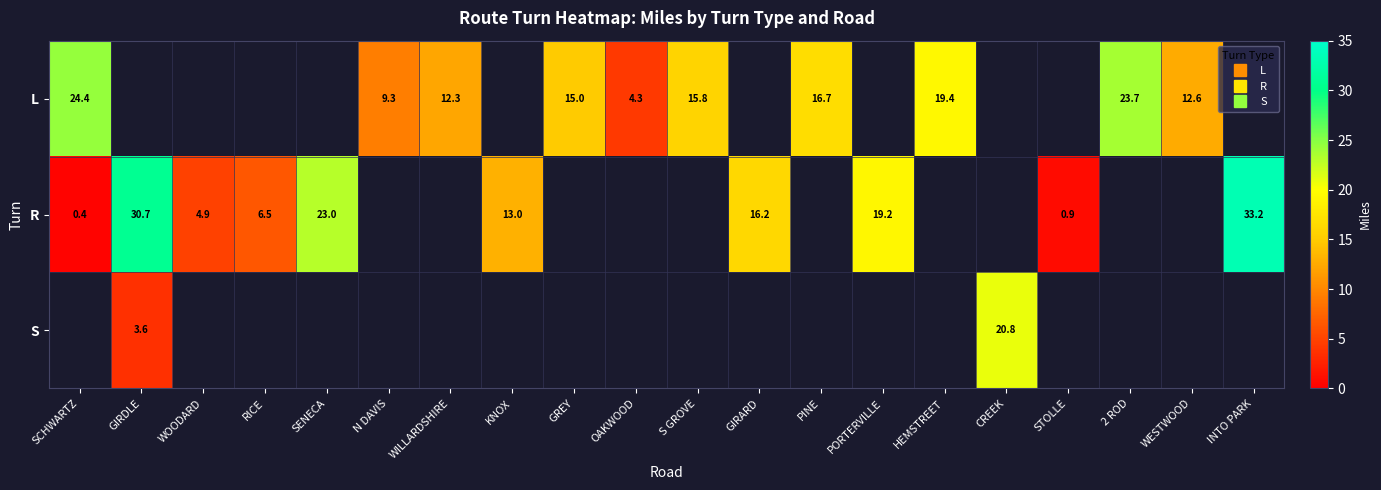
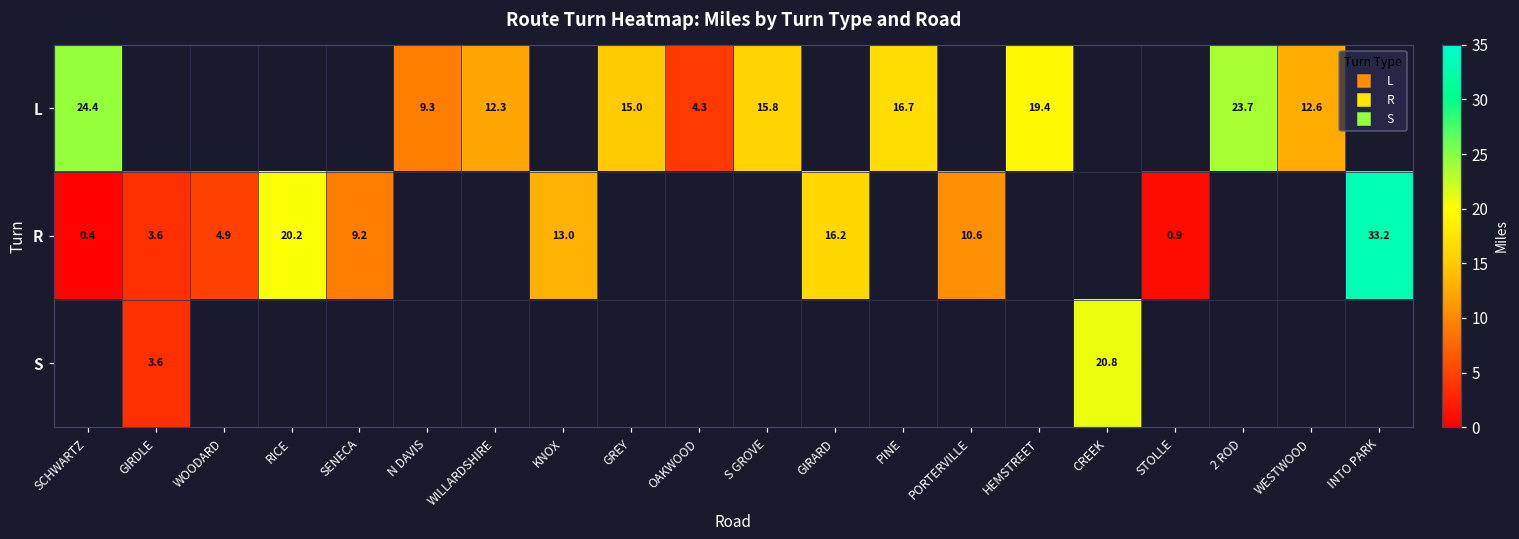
  {
    "L": {
      "SCHWARTZ": 24.4,
      "N DAVIS": 9.3,
      "WILLARDSHIRE": 12.3,
      "GREY": 15.0,
      "OAKWOOD": 4.3,
      "S GROVE": 15.8,
      "PINE": 16.7,
      "HEMSTREET": 19.4,
      "2 ROD": 23.7,
      "WESTWOOD": 12.6
    },
    "R": {
      "SCHWARTZ": 0.4,
-     "GIRDLE": 30.7,
+     "GIRDLE": 3.6,
      "WOODARD": 4.9,
-     "RICE": 6.5,
-     "SENECA": 23.0,
+     "RICE": 20.2,
+     "SENECA": 9.2,
      "KNOX": 13.0,
      "GIRARD": 16.2,
-     "PORTERVILLE": 19.2,
+     "PORTERVILLE": 10.6,
      "STOLLE": 0.9,
      "INTO PARK": 33.2
    },
    "S": {
      "GIRDLE": 3.6,
      "CREEK": 20.8
    }
  }
